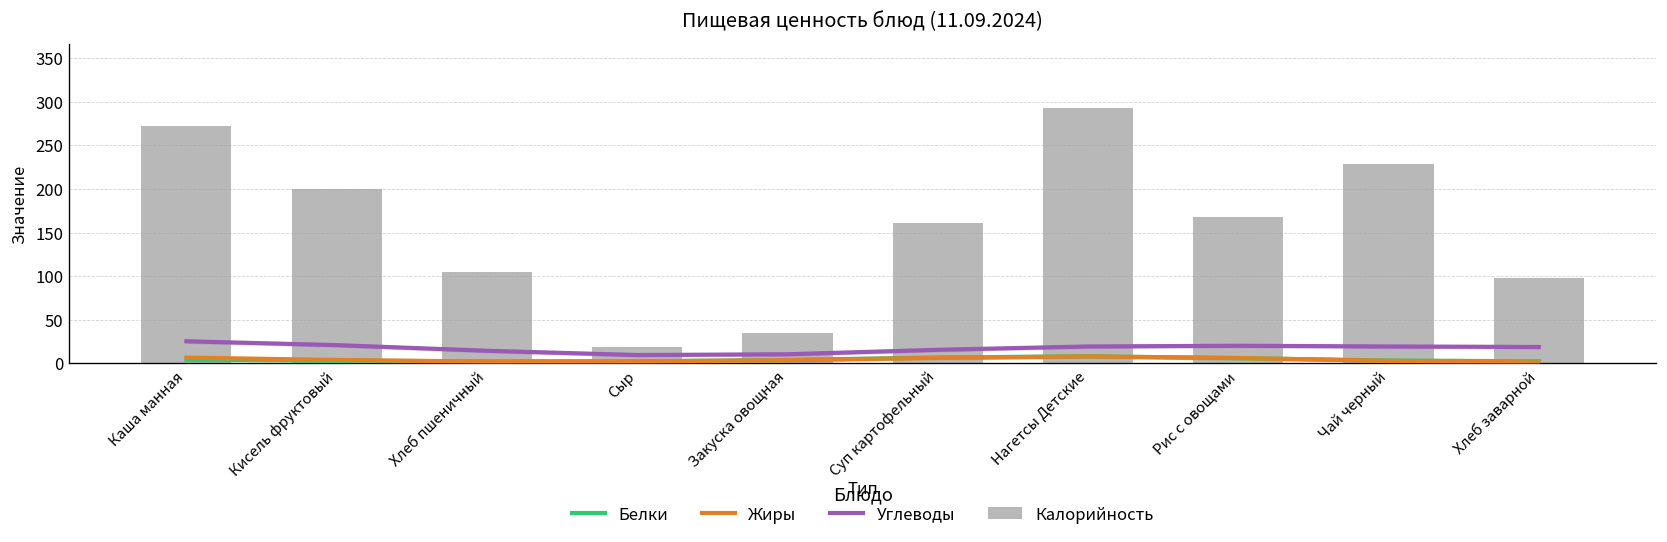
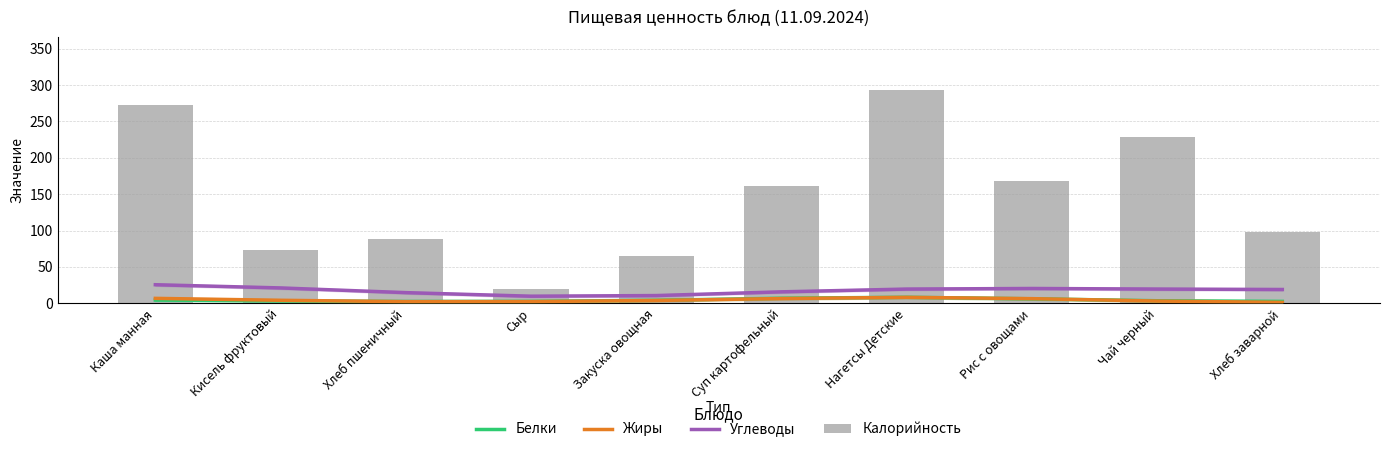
  {
    "Калорийность": {
      "Каша манная": 270,
-     "Кисель фруктовый": 200,
-     "Хлеб пшеничный": 100,
+     "Кисель фруктовый": 70,
+     "Хлеб пшеничный": 90,
      "Сыр": 20,
-     "Закуска овощная": 30,
+     "Закуска овощная": 60,
      "Суп картофельный": 160,
      "Нагетсы Детские": 290,
      "Рис с овощами": 170,
      "Чай черный": 230,
      "Хлеб заварной": 100
    }
  }
